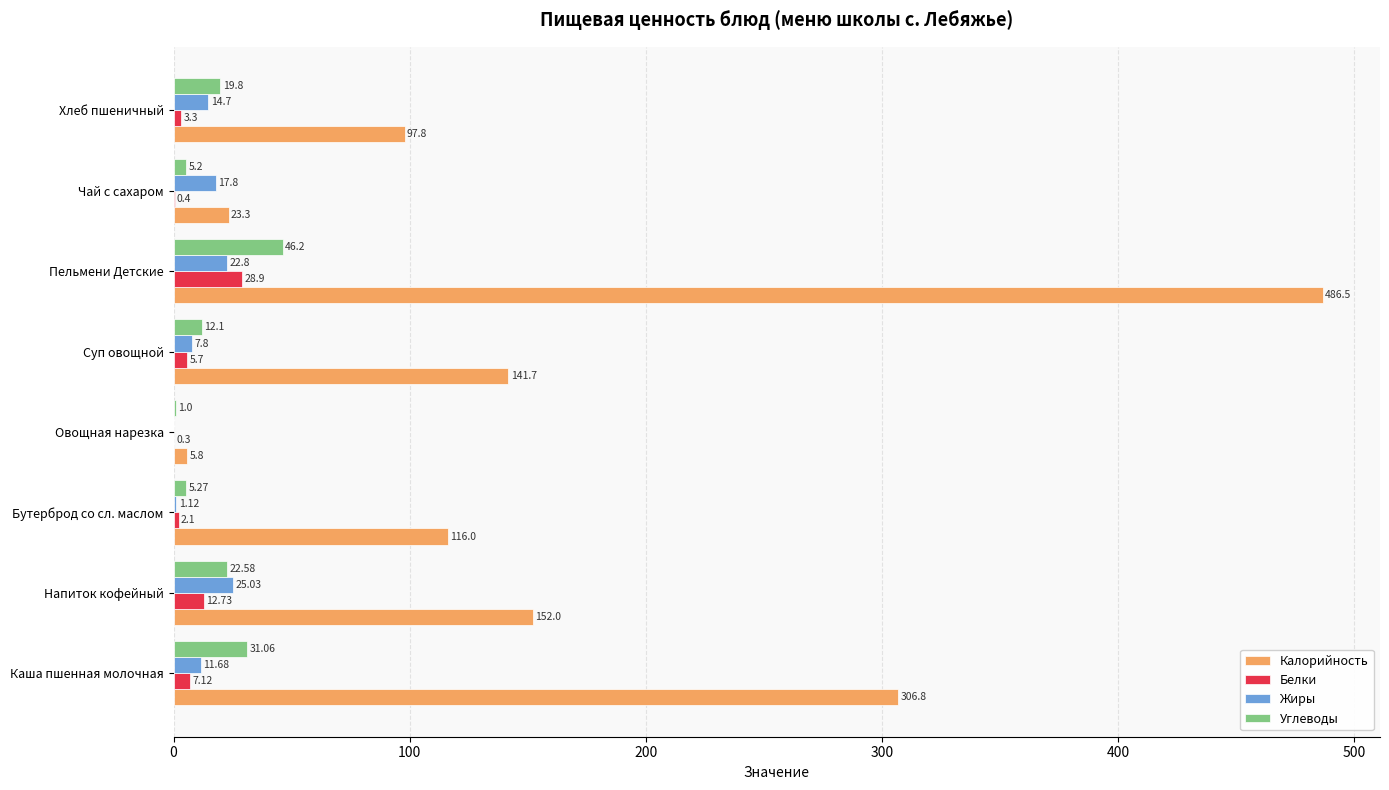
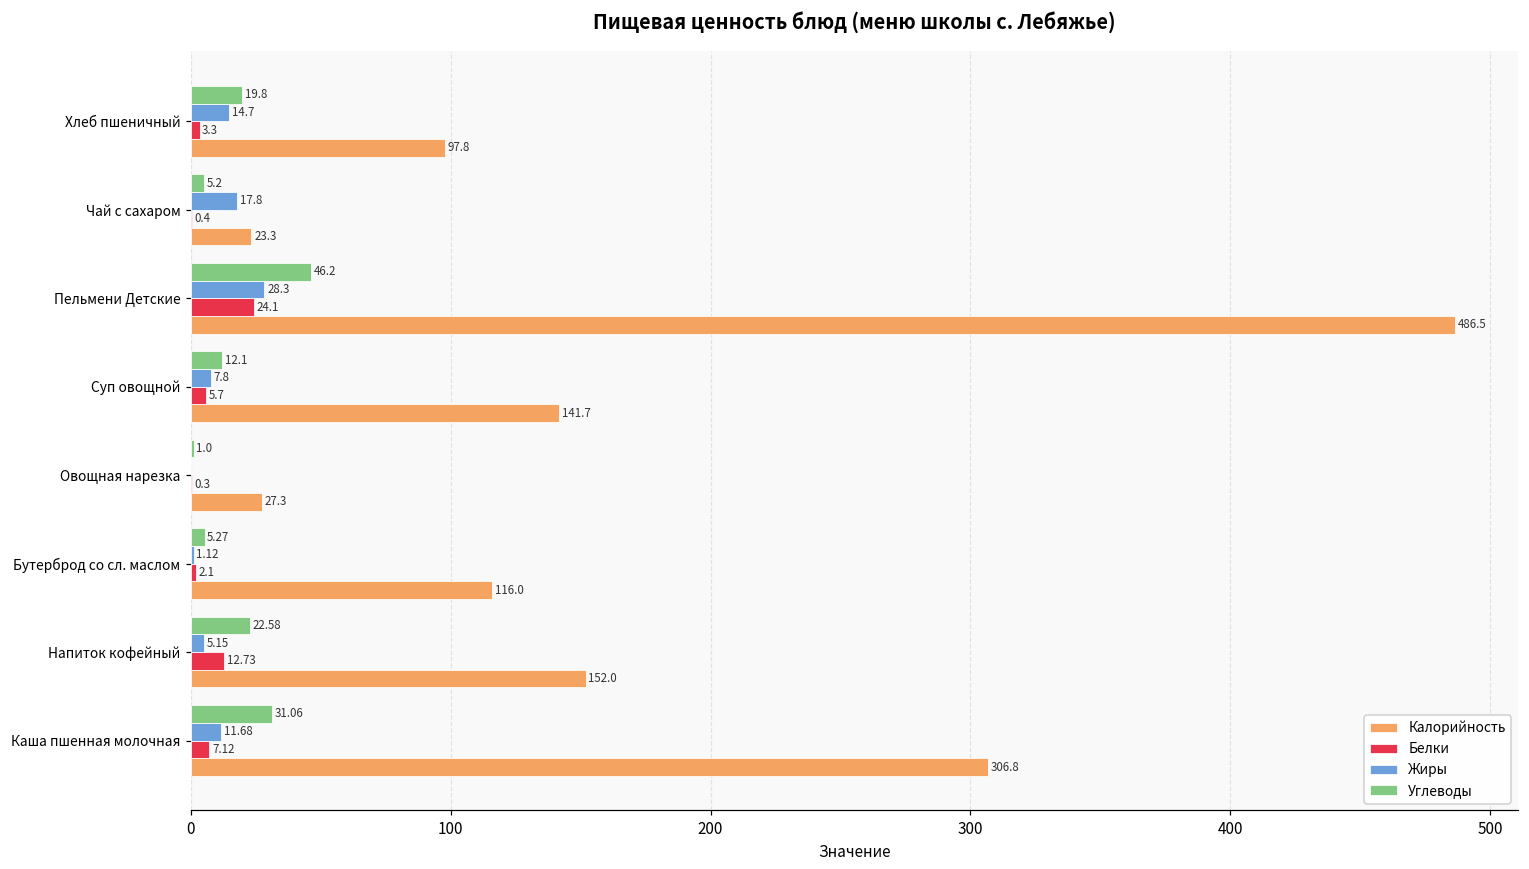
  {
    "Калорийность": {
      "Хлеб пшеничный": 97.8,
      "Чай с сахаром": 23.3,
      "Пельмени Детские": 486.5,
      "Суп овощной": 141.7,
-     "Овощная нарезка": 5.8,
+     "Овощная нарезка": 27.3,
      "Бутерброд со сл. маслом": 116.0,
      "Напиток кофейный": 152.0,
      "Каша пшенная молочная": 306.8
    },
    "Белки": {
      "Хлеб пшеничный": 3.3,
      "Чай с сахаром": 0.4,
-     "Пельмени Детские": 28.9,
+     "Пельмени Детские": 24.1,
      "Суп овощной": 5.7,
      "Овощная нарезка": 0.3,
      "Бутерброд со сл. маслом": 2.1,
      "Напиток кофейный": 12.73,
      "Каша пшенная молочная": 7.12
    },
    "Жиры": {
      "Хлеб пшеничный": 14.7,
      "Чай с сахаром": 17.8,
-     "Пельмени Детские": 22.8,
+     "Пельмени Детские": 28.3,
      "Суп овощной": 7.8,
      "Бутерброд со сл. маслом": 1.12,
-     "Напиток кофейный": 25.03,
+     "Напиток кофейный": 5.15,
      "Каша пшенная молочная": 11.68
    },
    "Углеводы": {
      "Хлеб пшеничный": 19.8,
      "Чай с сахаром": 5.2,
      "Пельмени Детские": 46.2,
      "Суп овощной": 12.1,
      "Овощная нарезка": 1.0,
      "Бутерброд со сл. маслом": 5.27,
      "Напиток кофейный": 22.58,
      "Каша пшенная молочная": 31.06
    }
  }
